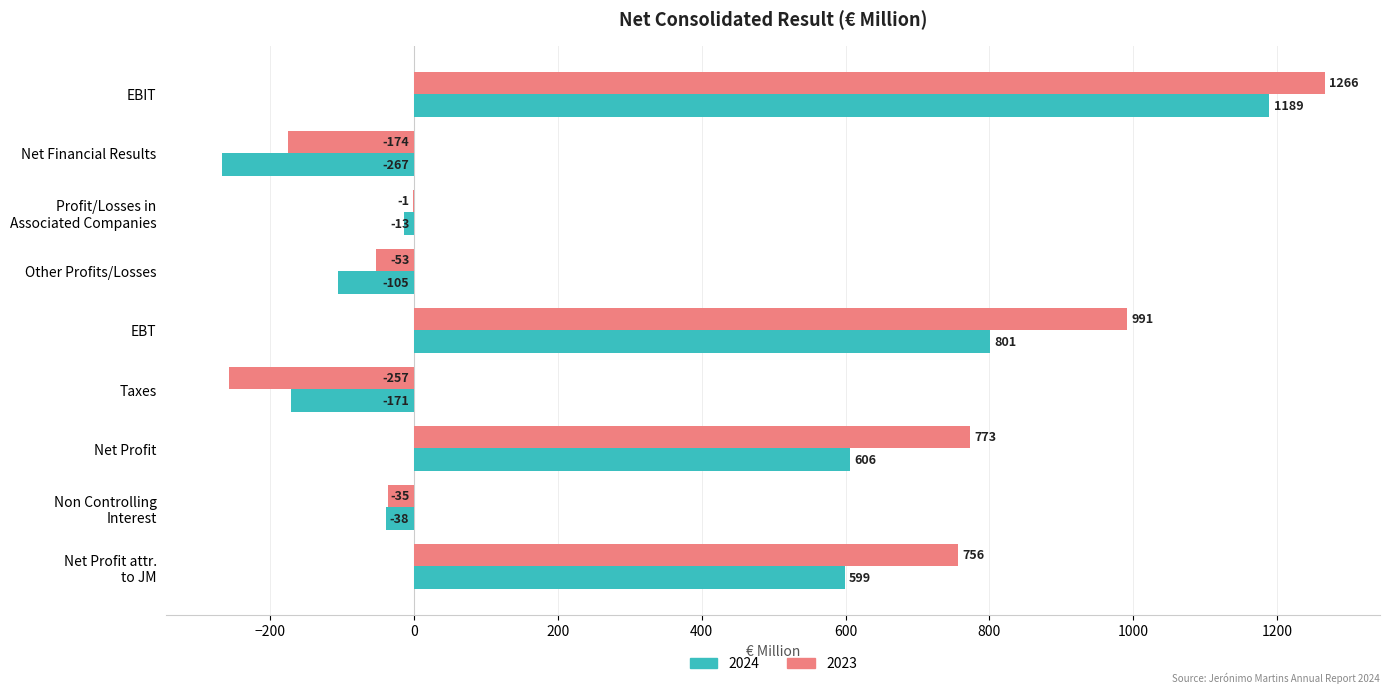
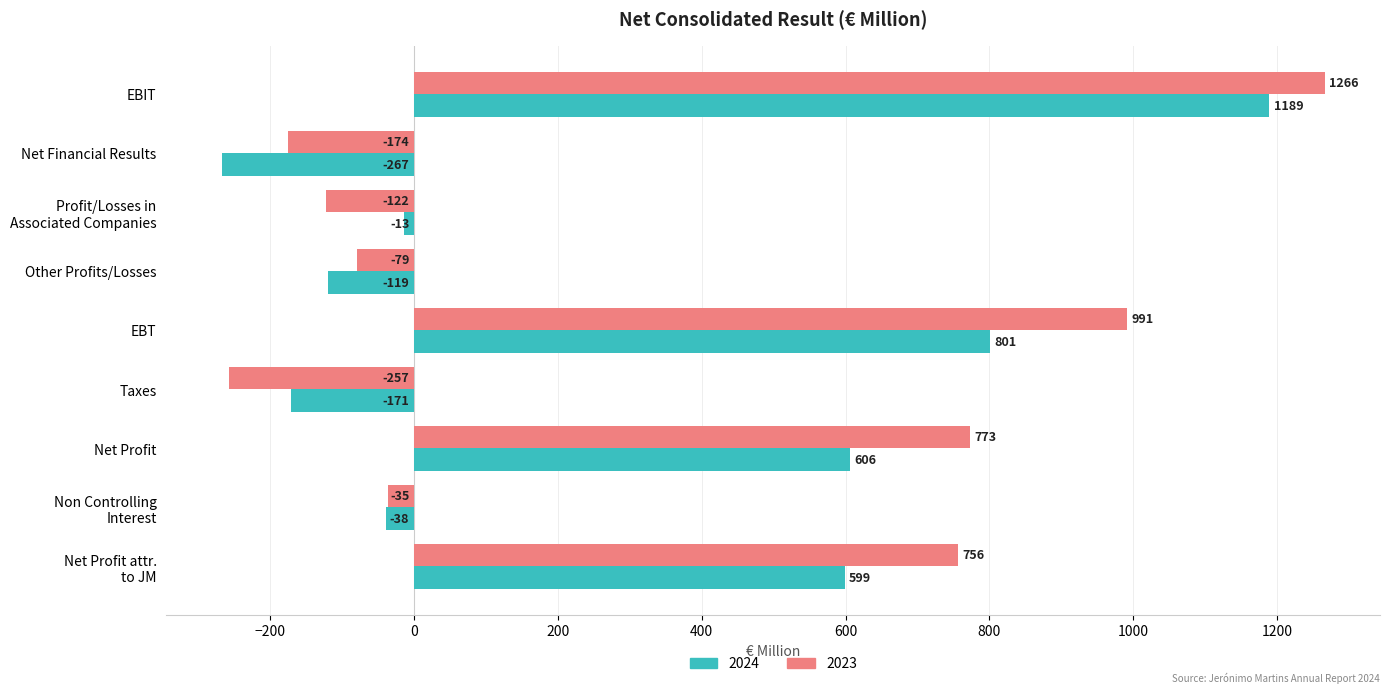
  {
    "2024": {
      "EBIT": 1189,
      "Net Financial Results": -267,
      "Profit/Losses in Associated Companies": -13,
-     "Other Profits/Losses": -105,
+     "Other Profits/Losses": -119,
      "EBT": 801,
      "Taxes": -171,
      "Net Profit": 606,
      "Non Controlling Interest": -38,
      "Net Profit attr. to JM": 599
    },
    "2023": {
      "EBIT": 1266,
      "Net Financial Results": -174,
-     "Profit/Losses in Associated Companies": -1,
-     "Other Profits/Losses": -53,
+     "Profit/Losses in Associated Companies": -122,
+     "Other Profits/Losses": -79,
      "EBT": 991,
      "Taxes": -257,
      "Net Profit": 773,
      "Non Controlling Interest": -35,
      "Net Profit attr. to JM": 756
    }
  }
